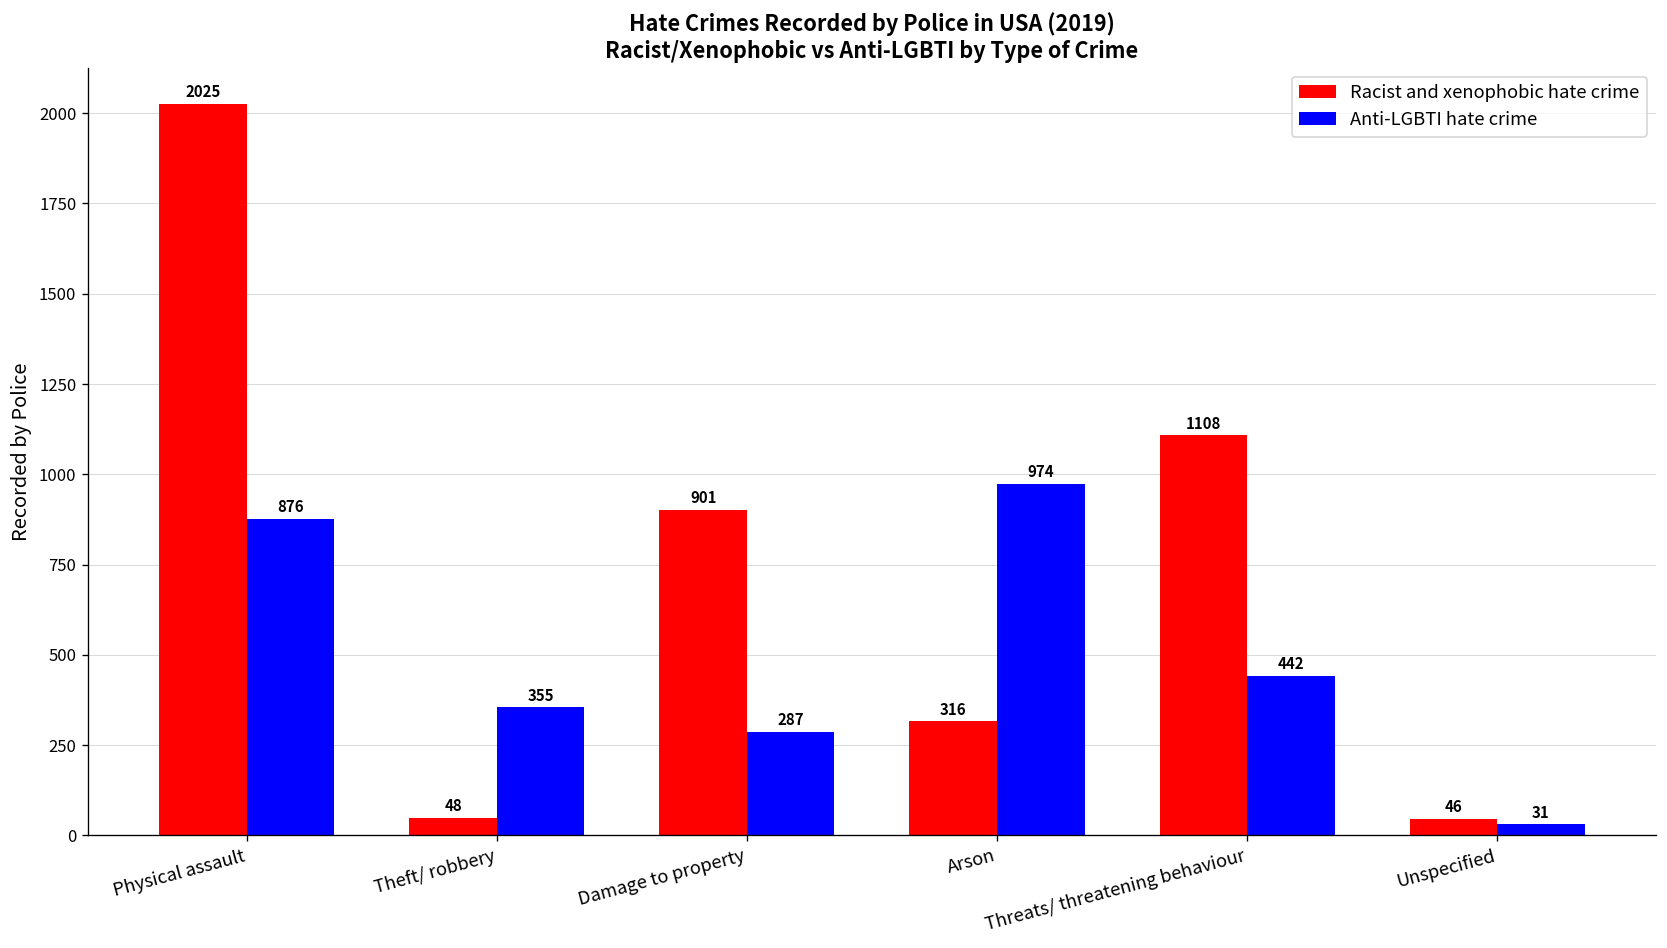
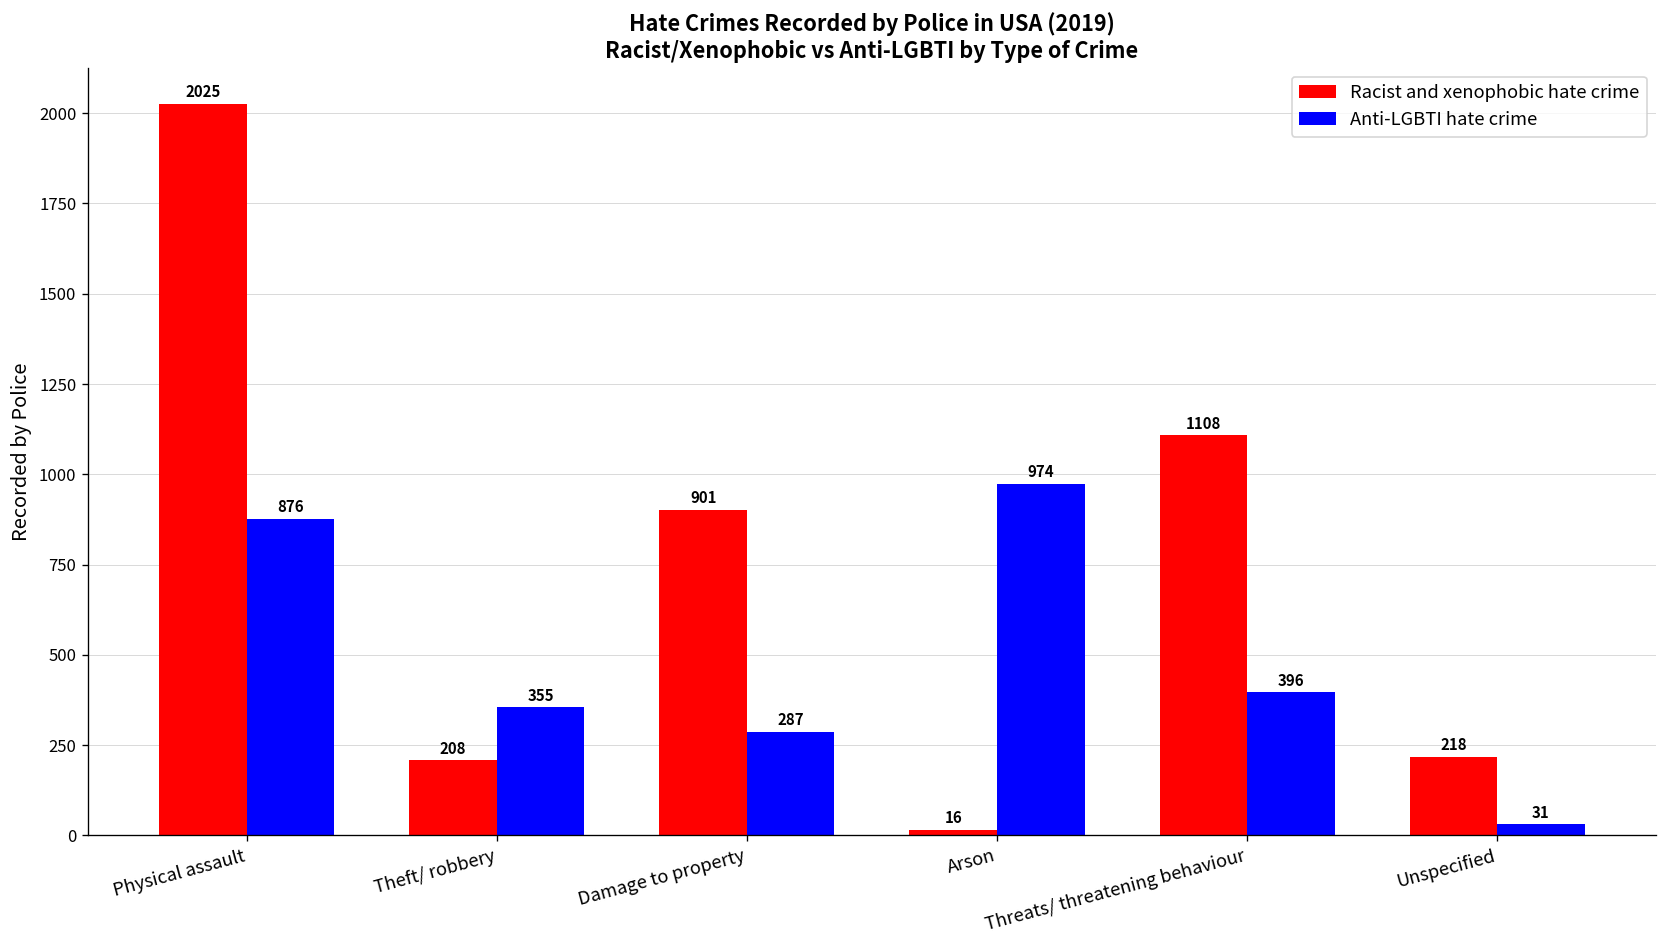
  {
    "Racist and xenophobic hate crime": {
      "Physical assault": 2025,
-     "Theft/ robbery": 48,
+     "Theft/ robbery": 208,
      "Damage to property": 901,
-     "Arson": 316,
+     "Arson": 16,
      "Threats/ threatening behaviour": 1108,
-     "Unspecified": 46
+     "Unspecified": 218
    },
    "Anti-LGBTI hate crime": {
      "Physical assault": 876,
      "Theft/ robbery": 355,
      "Damage to property": 287,
      "Arson": 974,
-     "Threats/ threatening behaviour": 442,
+     "Threats/ threatening behaviour": 396,
      "Unspecified": 31
    }
  }
